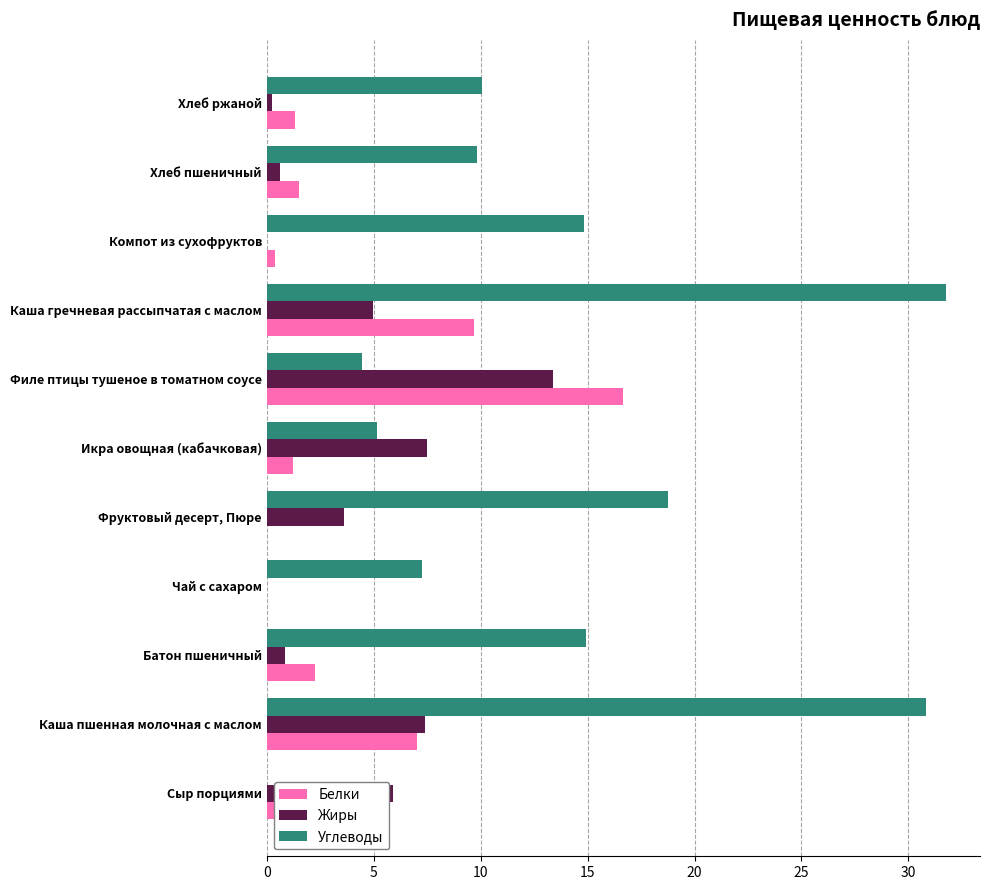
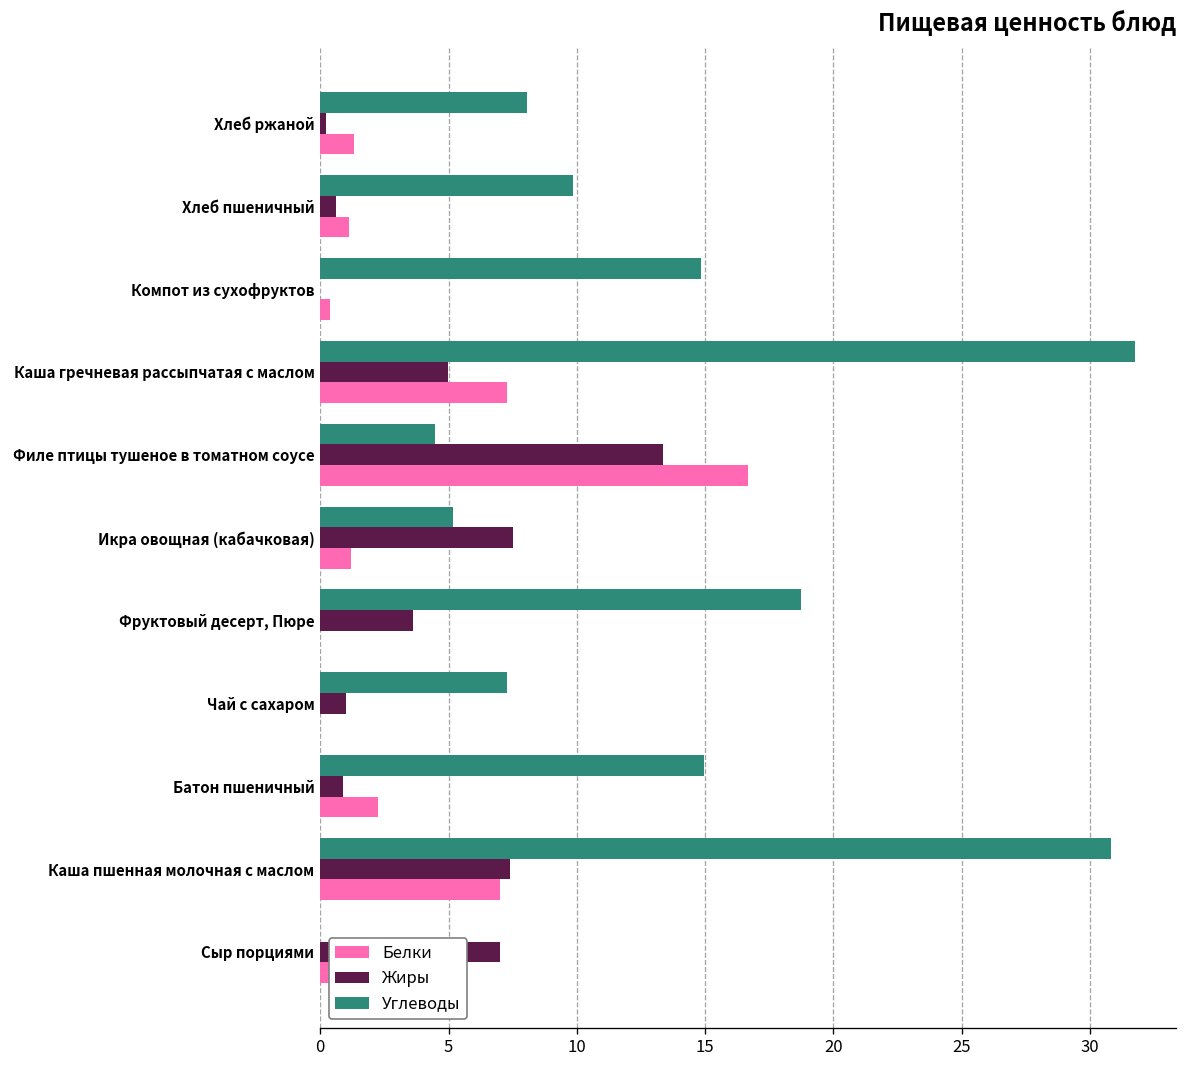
  {
    "Белки": {
      "Хлеб ржаной": 1.3,
-     "Хлеб пшеничный": 1.5,
+     "Хлеб пшеничный": 1.1,
      "Компот из сухофруктов": 0.4,
-     "Каша гречневая рассыпчатая с маслом": 9.7,
+     "Каша гречневая рассыпчатая с маслом": 7.3,
      "Филе птицы тушеное в томатном соусе": 16.7,
      "Икра овощная (кабачковая)": 1.2,
      "Фруктовый десерт, Пюре": 0.0,
      "Чай с сахаром": 0.0,
      "Батон пшеничный": 2.3,
      "Каша пшенная молочная с маслом": 7.0
    },
    "Жиры": {
      "Хлеб ржаной": 0.2,
      "Хлеб пшеничный": 0.6,
      "Компот из сухофруктов": 0.0,
      "Каша гречневая рассыпчатая с маслом": 5.0,
      "Филе птицы тушеное в томатном соусе": 13.4,
      "Икра овощная (кабачковая)": 7.5,
      "Фруктовый десерт, Пюре": 3.6,
-     "Чай с сахаром": 0,
+     "Чай с сахаром": 1,
      "Батон пшеничный": 0.9,
      "Каша пшенная молочная с маслом": 7.4,
-     "Сыр порциями": 5.9
+     "Сыр порциями": 7.0
    },
    "Углеводы": {
-     "Хлеб ржаной": 10.1,
+     "Хлеб ржаной": 8.0,
      "Хлеб пшеничный": 9.8,
      "Компот из сухофруктов": 14.9,
      "Каша гречневая рассыпчатая с маслом": 31.8,
      "Филе птицы тушеное в томатном соусе": 4.5,
      "Икра овощная (кабачковая)": 5.2,
      "Фруктовый десерт, Пюре": 18.8,
      "Чай с сахаром": 7.3,
      "Батон пшеничный": 14.9,
      "Каша пшенная молочная с маслом": 30.8,
      "Сыр порциями": 0.0
    }
  }
